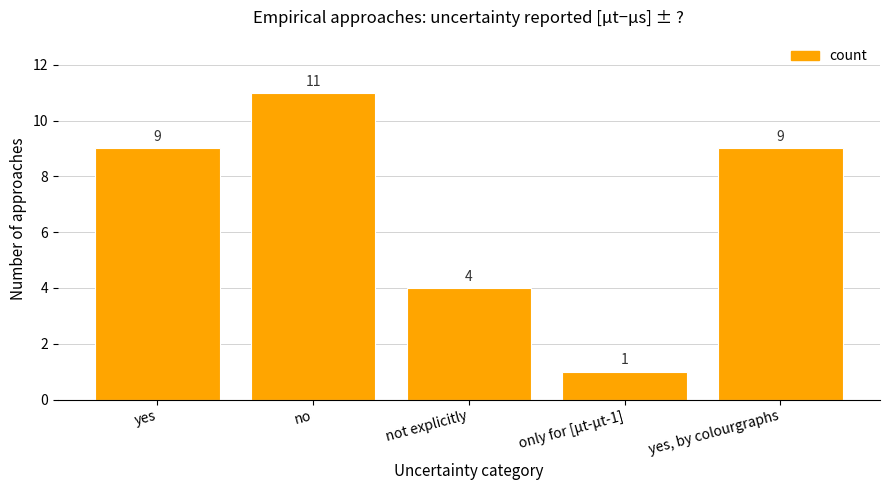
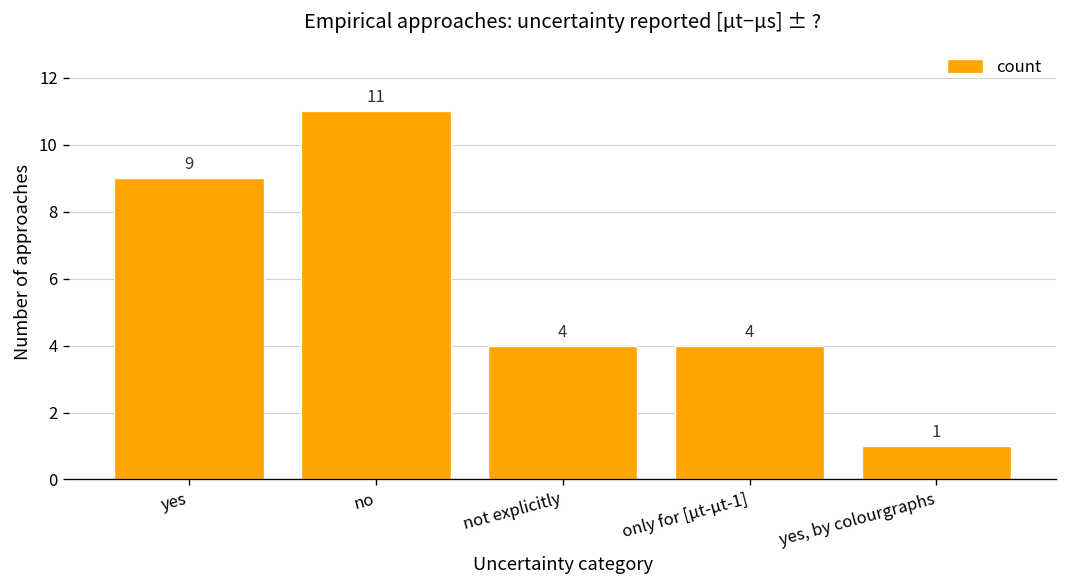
  {
    "yes": 9,
    "no": 11,
    "not explicitly": 4,
-   "only for [μt-μt-1]": 1,
-   "yes, by colourgraphs": 9
+   "only for [μt-μt-1]": 4,
+   "yes, by colourgraphs": 1
  }
